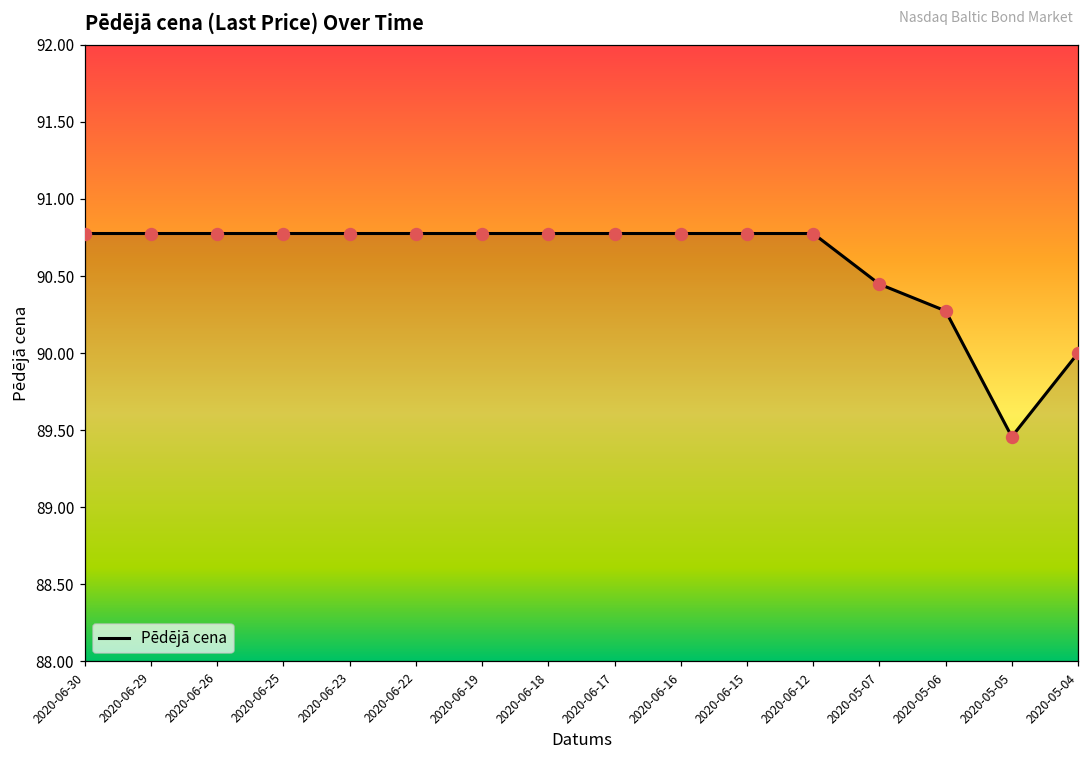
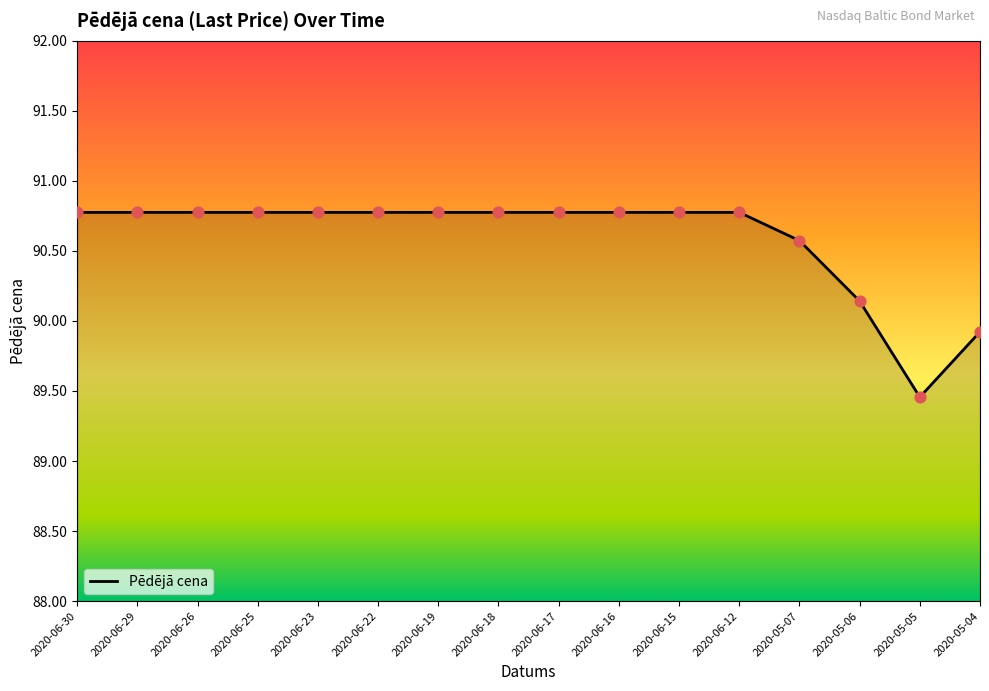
  {
    "2020-06-30": 90.78,
    "2020-06-29": 90.78,
    "2020-06-26": 90.78,
    "2020-06-25": 90.78,
    "2020-06-23": 90.78,
    "2020-06-22": 90.78,
    "2020-06-19": 90.78,
    "2020-06-18": 90.78,
    "2020-06-17": 90.78,
    "2020-06-16": 90.78,
    "2020-06-15": 90.78,
    "2020-06-12": 90.78,
-   "2020-05-07": 90.45,
-   "2020-05-06": 90.27,
+   "2020-05-07": 90.57,
+   "2020-05-06": 90.14,
    "2020-05-05": 89.46,
-   "2020-05-04": 90.00
+   "2020-05-04": 89.92
  }
